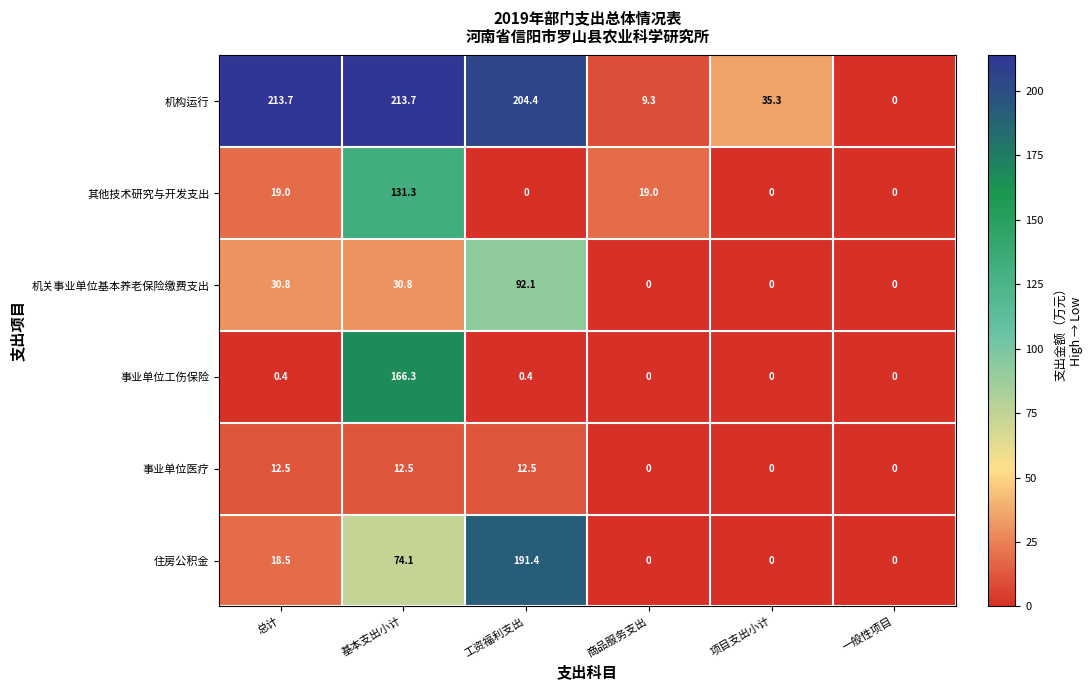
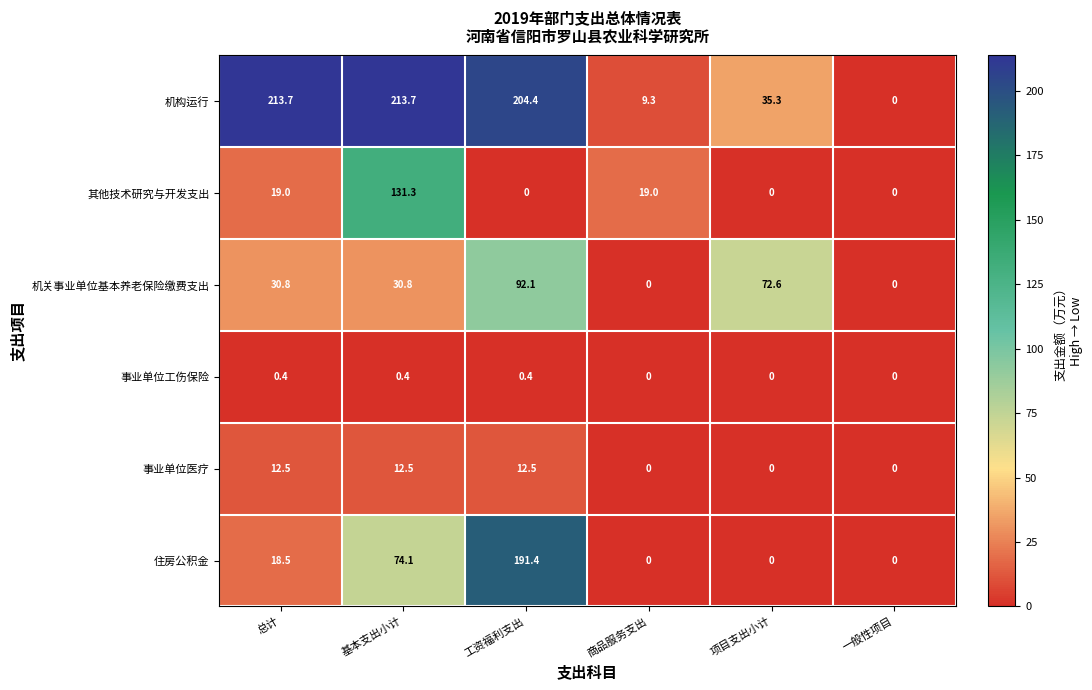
  {
    "机构运行": {
      "总计": 213.7,
      "基本支出小计": 213.7,
      "工资福利支出": 204.4,
      "商品服务支出": 9.3,
      "项目支出小计": 35.3,
      "一般性项目": 0
    },
    "其他技术研究与开发支出": {
      "总计": 19.0,
      "基本支出小计": 131.3,
      "工资福利支出": 0,
      "商品服务支出": 19.0,
      "项目支出小计": 0,
      "一般性项目": 0
    },
    "机关事业单位基本养老保险缴费支出": {
      "总计": 30.8,
      "基本支出小计": 30.8,
      "工资福利支出": 92.1,
      "商品服务支出": 0,
-     "项目支出小计": 0,
+     "项目支出小计": 72.6,
      "一般性项目": 0
    },
    "事业单位工伤保险": {
      "总计": 0.4,
-     "基本支出小计": 166.3,
+     "基本支出小计": 0.4,
      "工资福利支出": 0.4,
      "商品服务支出": 0,
      "项目支出小计": 0,
      "一般性项目": 0
    },
    "事业单位医疗": {
      "总计": 12.5,
      "基本支出小计": 12.5,
      "工资福利支出": 12.5,
      "商品服务支出": 0,
      "项目支出小计": 0,
      "一般性项目": 0
    },
    "住房公积金": {
      "总计": 18.5,
      "基本支出小计": 74.1,
      "工资福利支出": 191.4,
      "商品服务支出": 0,
      "项目支出小计": 0,
      "一般性项目": 0
    }
  }
